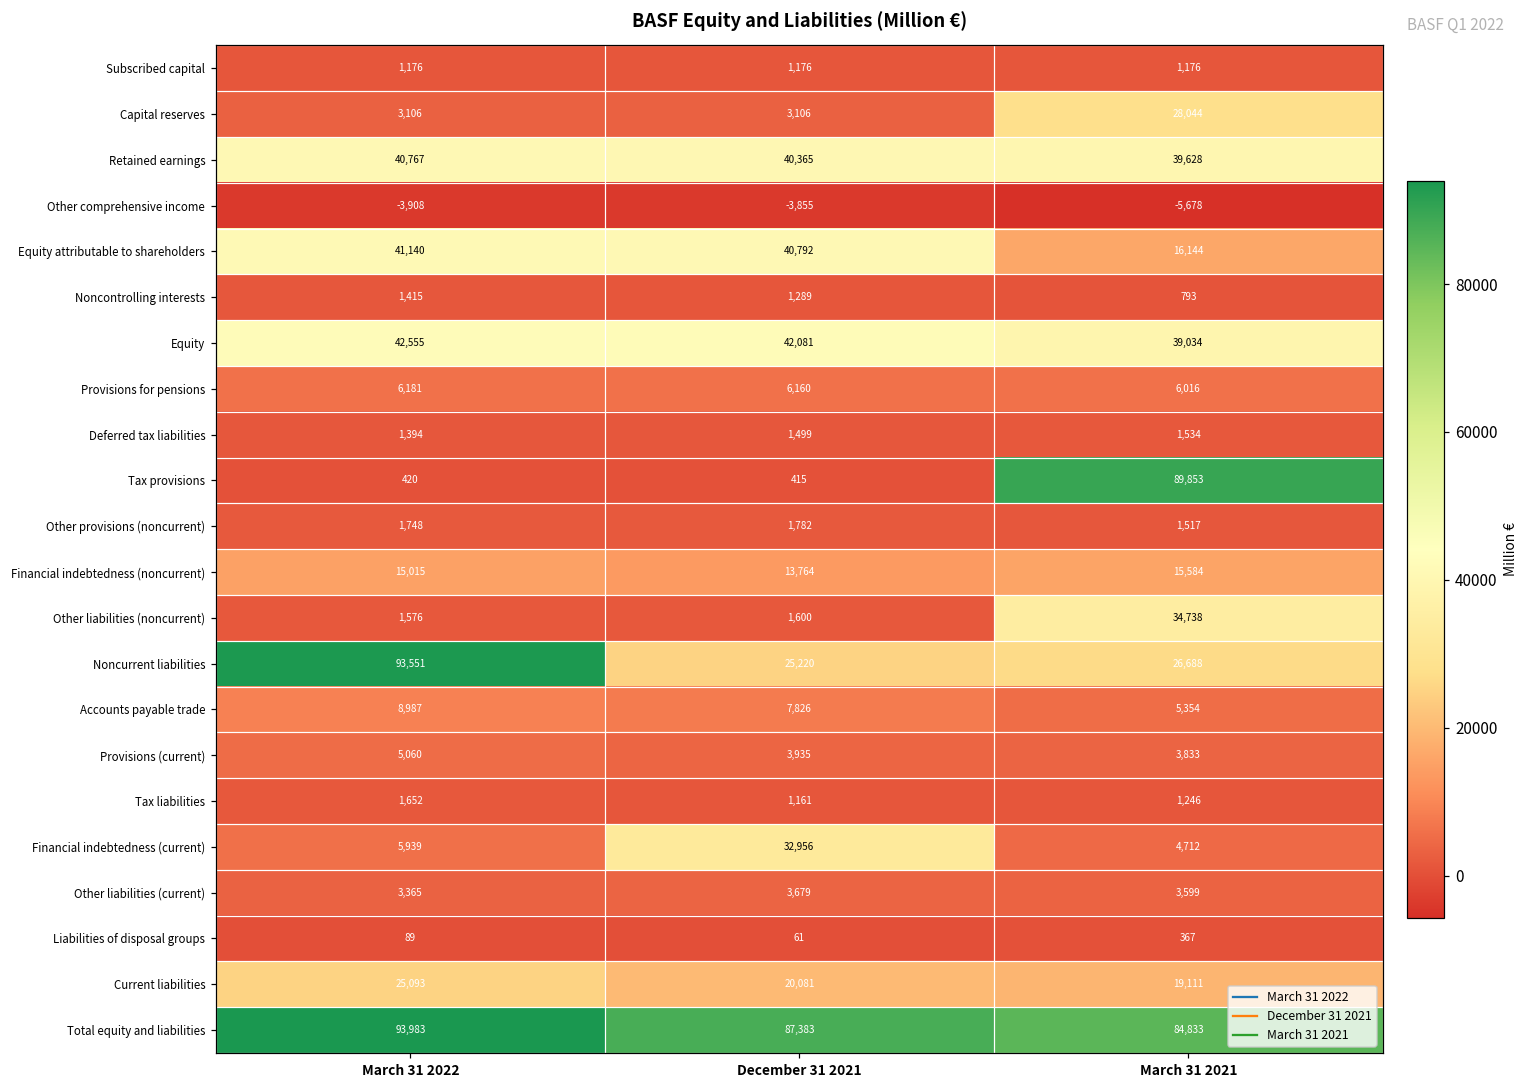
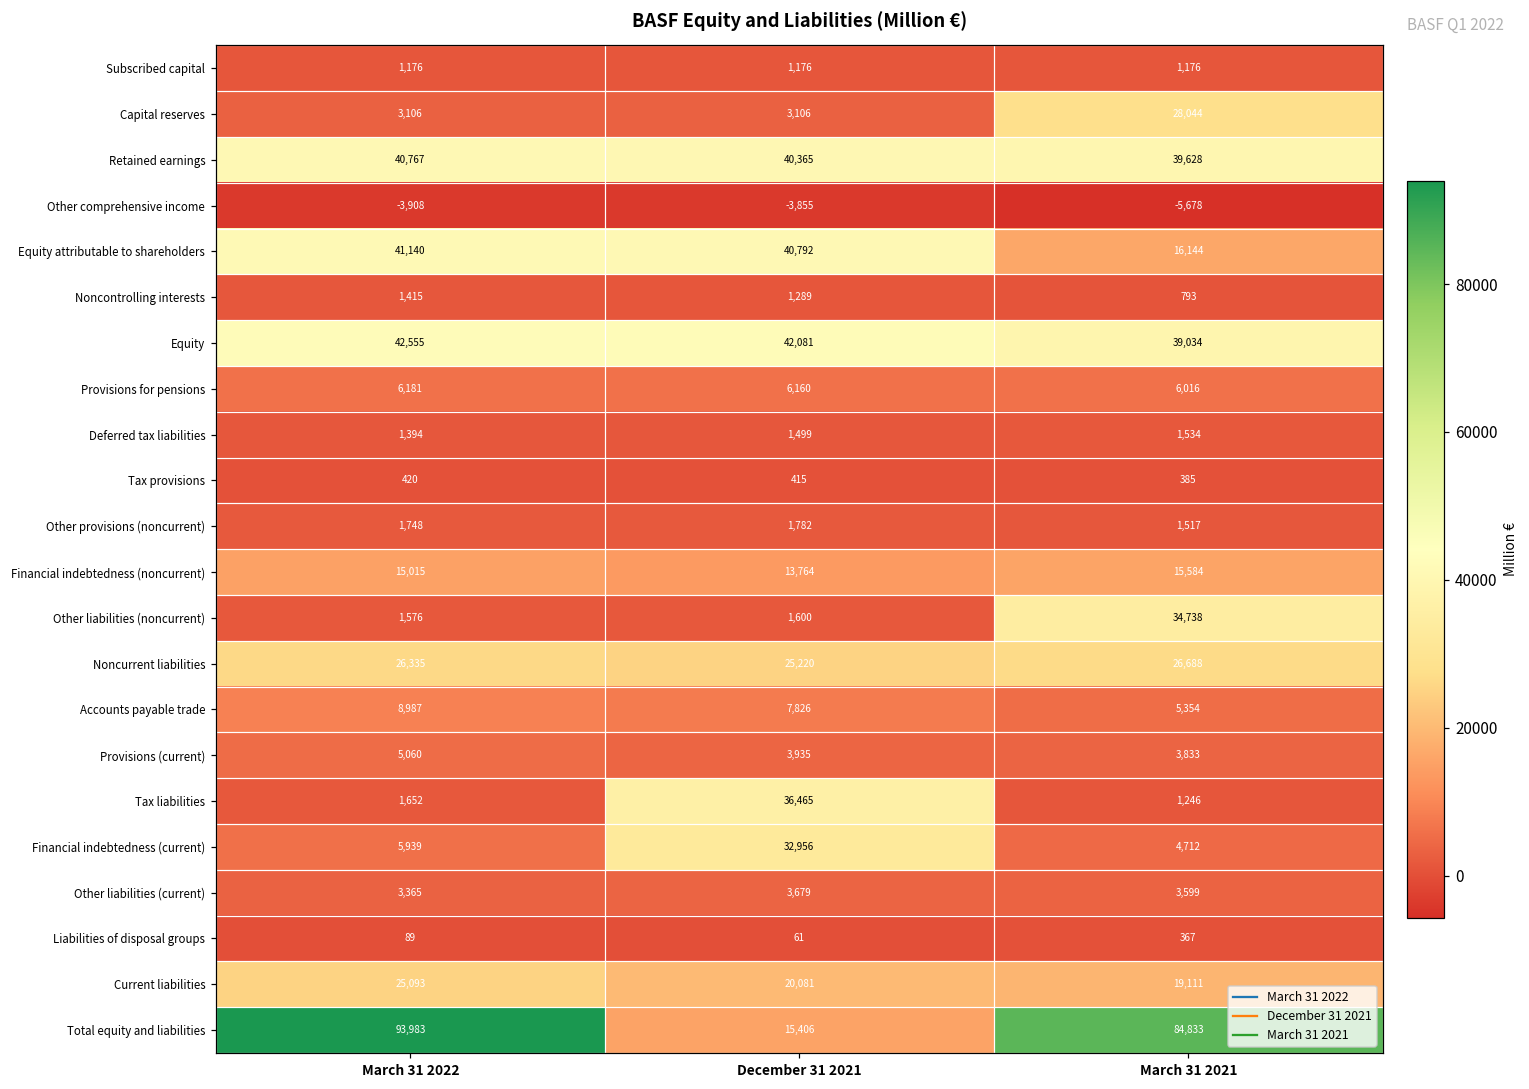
  {
    "Subscribed capital": {
      "March 31 2022": "1,176",
      "December 31 2021": "1,176",
      "March 31 2021": "1,176"
    },
    "Capital reserves": {
      "March 31 2022": "3,106",
      "December 31 2021": "3,106",
      "March 31 2021": "28,044"
    },
    "Retained earnings": {
      "March 31 2022": "40,767",
      "December 31 2021": "40,365",
      "March 31 2021": "39,628"
    },
    "Other comprehensive income": {
      "March 31 2022": "-3,908",
      "December 31 2021": "-3,855",
      "March 31 2021": "-5,678"
    },
    "Equity attributable to shareholders": {
      "March 31 2022": "41,140",
      "December 31 2021": "40,792",
      "March 31 2021": "16,144"
    },
    "Noncontrolling interests": {
      "March 31 2022": "1,415",
      "December 31 2021": "1,289",
      "March 31 2021": "793"
    },
    "Equity": {
      "March 31 2022": "42,555",
      "December 31 2021": "42,081",
      "March 31 2021": "39,034"
    },
    "Provisions for pensions": {
      "March 31 2022": "6,181",
      "December 31 2021": "6,160",
      "March 31 2021": "6,016"
    },
    "Deferred tax liabilities": {
      "March 31 2022": "1,394",
      "December 31 2021": "1,499",
      "March 31 2021": "1,534"
    },
    "Tax provisions": {
      "March 31 2022": "420",
      "December 31 2021": "415",
-     "March 31 2021": "89,853"
+     "March 31 2021": "385"
    },
    "Other provisions (noncurrent)": {
      "March 31 2022": "1,748",
      "December 31 2021": "1,782",
      "March 31 2021": "1,517"
    },
    "Financial indebtedness (noncurrent)": {
      "March 31 2022": "15,015",
      "December 31 2021": "13,764",
      "March 31 2021": "15,584"
    },
    "Other liabilities (noncurrent)": {
      "March 31 2022": "1,576",
      "December 31 2021": "1,600",
      "March 31 2021": "34,738"
    },
    "Noncurrent liabilities": {
-     "March 31 2022": "93,551",
+     "March 31 2022": "26,335",
      "December 31 2021": "25,220",
      "March 31 2021": "26,688"
    },
    "Accounts payable trade": {
      "March 31 2022": "8,987",
      "December 31 2021": "7,826",
      "March 31 2021": "5,354"
    },
    "Provisions (current)": {
      "March 31 2022": "5,060",
      "December 31 2021": "3,935",
      "March 31 2021": "3,833"
    },
    "Tax liabilities": {
      "March 31 2022": "1,652",
-     "December 31 2021": "1,161",
+     "December 31 2021": "36,465",
      "March 31 2021": "1,246"
    },
    "Financial indebtedness (current)": {
      "March 31 2022": "5,939",
      "December 31 2021": "32,956",
      "March 31 2021": "4,712"
    },
    "Other liabilities (current)": {
      "March 31 2022": "3,365",
      "December 31 2021": "3,679",
      "March 31 2021": "3,599"
    },
    "Liabilities of disposal groups": {
      "March 31 2022": "89",
      "December 31 2021": "61",
      "March 31 2021": "367"
    },
    "Current liabilities": {
      "March 31 2022": "25,093",
      "December 31 2021": "20,081",
      "March 31 2021": "19,111"
    },
    "Total equity and liabilities": {
      "March 31 2022": "93,983",
-     "December 31 2021": "87,383",
+     "December 31 2021": "15,406",
      "March 31 2021": "84,833"
    }
  }
